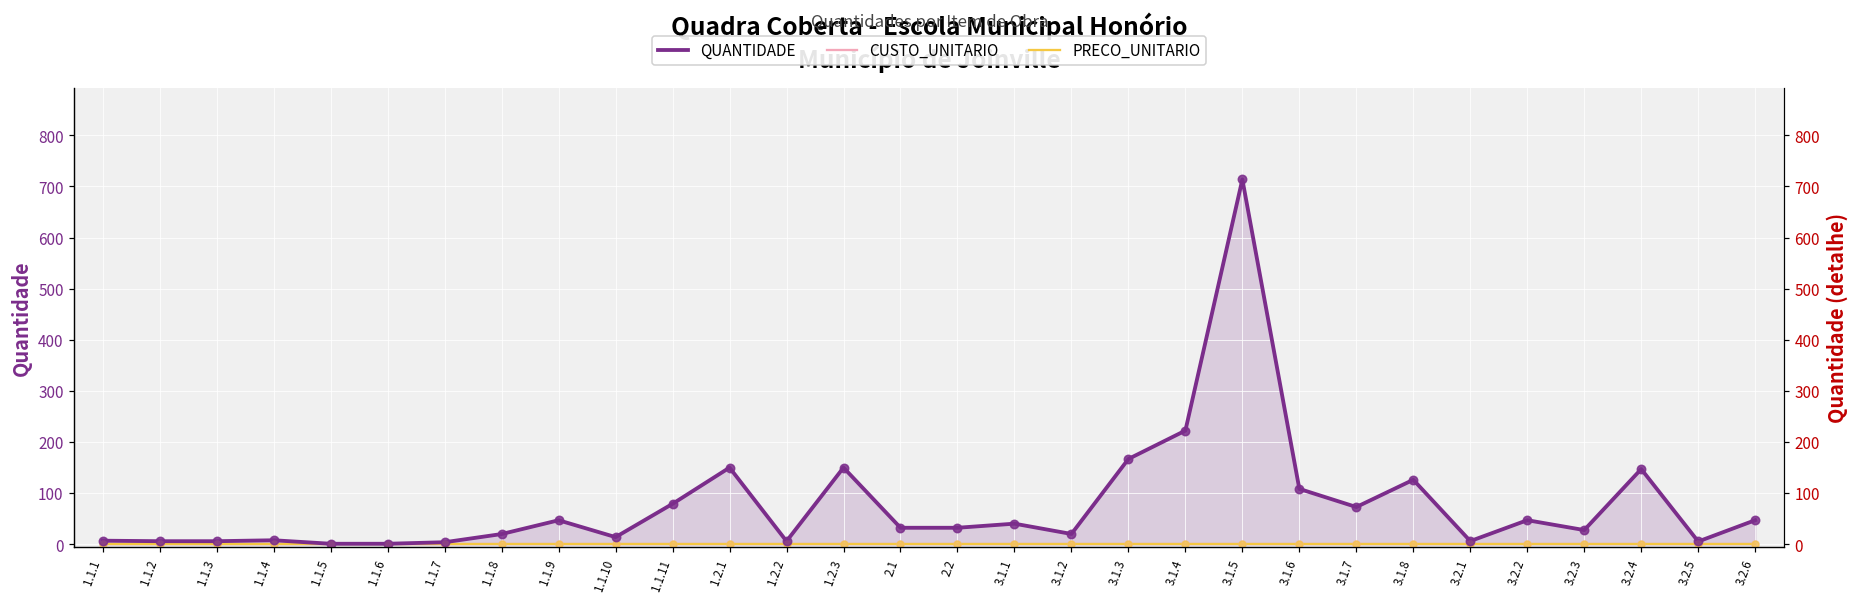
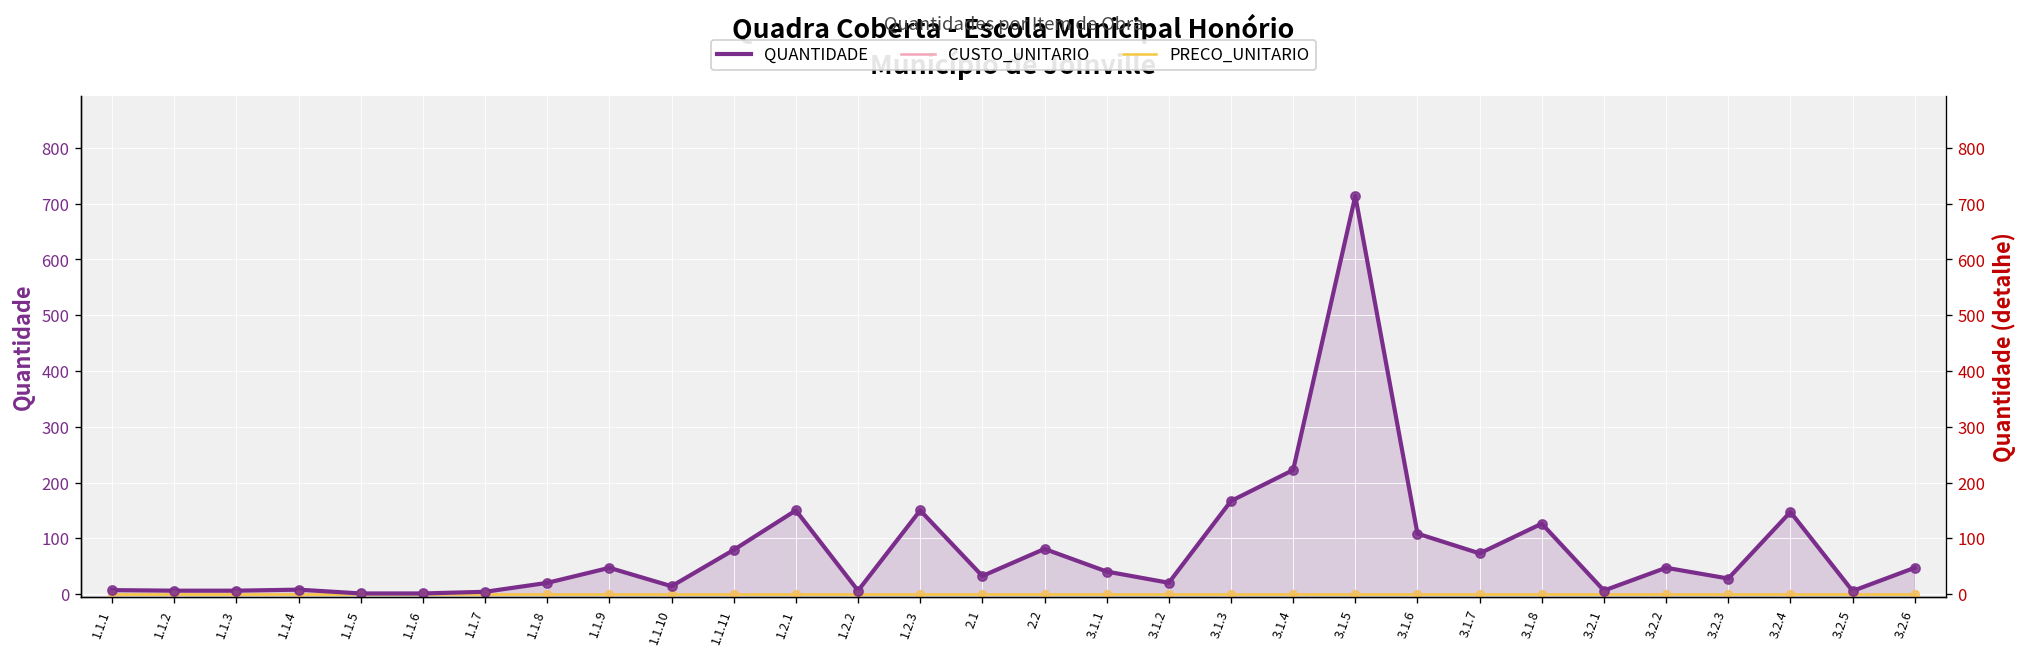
  {
    "QUANTIDADE": {
      "1.1.1": 10,
      "1.1.2": 10,
      "1.1.3": 10,
      "1.1.4": 10,
      "1.1.8": 20,
      "1.1.9": 50,
      "1.1.10": 10,
      "1.1.11": 80,
      "1.2.1": 150,
      "1.2.2": 10,
      "1.2.3": 150,
      "2.1": 30,
-     "2.2": 30,
+     "2.2": 80,
      "3.1.1": 40,
      "3.1.2": 20,
      "3.1.3": 170,
      "3.1.4": 220,
      "3.1.5": 710,
      "3.1.6": 110,
      "3.1.7": 70,
      "3.1.8": 130,
      "3.2.1": 10,
      "3.2.2": 50,
      "3.2.3": 30,
      "3.2.4": 150,
      "3.2.6": 50
    },
    "PRECO_UNITARIO": {
      "1.1.1": 0,
      "1.1.2": 0,
      "1.1.3": 0,
      "1.1.4": 0,
      "1.1.8": 0,
      "1.1.9": 0,
      "1.1.10": 0,
      "1.1.11": 0,
      "1.2.1": 0,
      "1.2.2": 0,
      "1.2.3": 0,
      "2.1": 0,
      "2.2": 0,
      "3.1.1": 0,
      "3.1.2": 0,
      "3.1.3": 0,
      "3.1.4": 0,
      "3.1.5": 0,
      "3.1.6": 0,
      "3.1.7": 0,
      "3.1.8": 0,
      "3.2.1": 0,
      "3.2.2": 0,
      "3.2.3": 0,
      "3.2.4": 0,
      "3.2.6": 0
    }
  }
